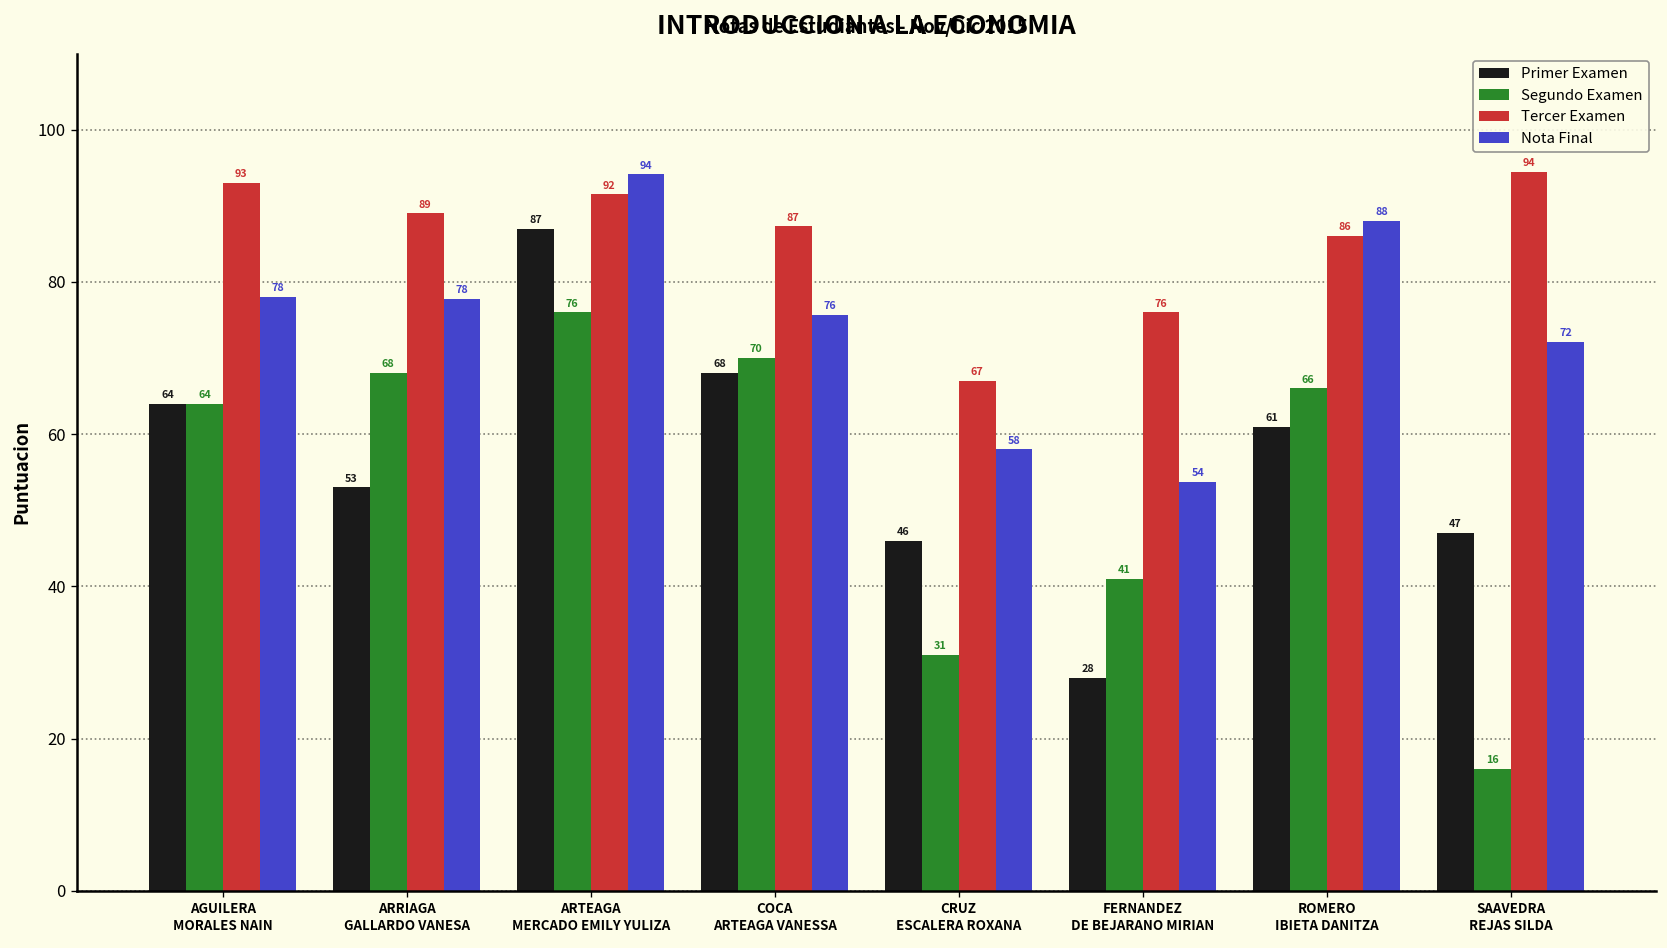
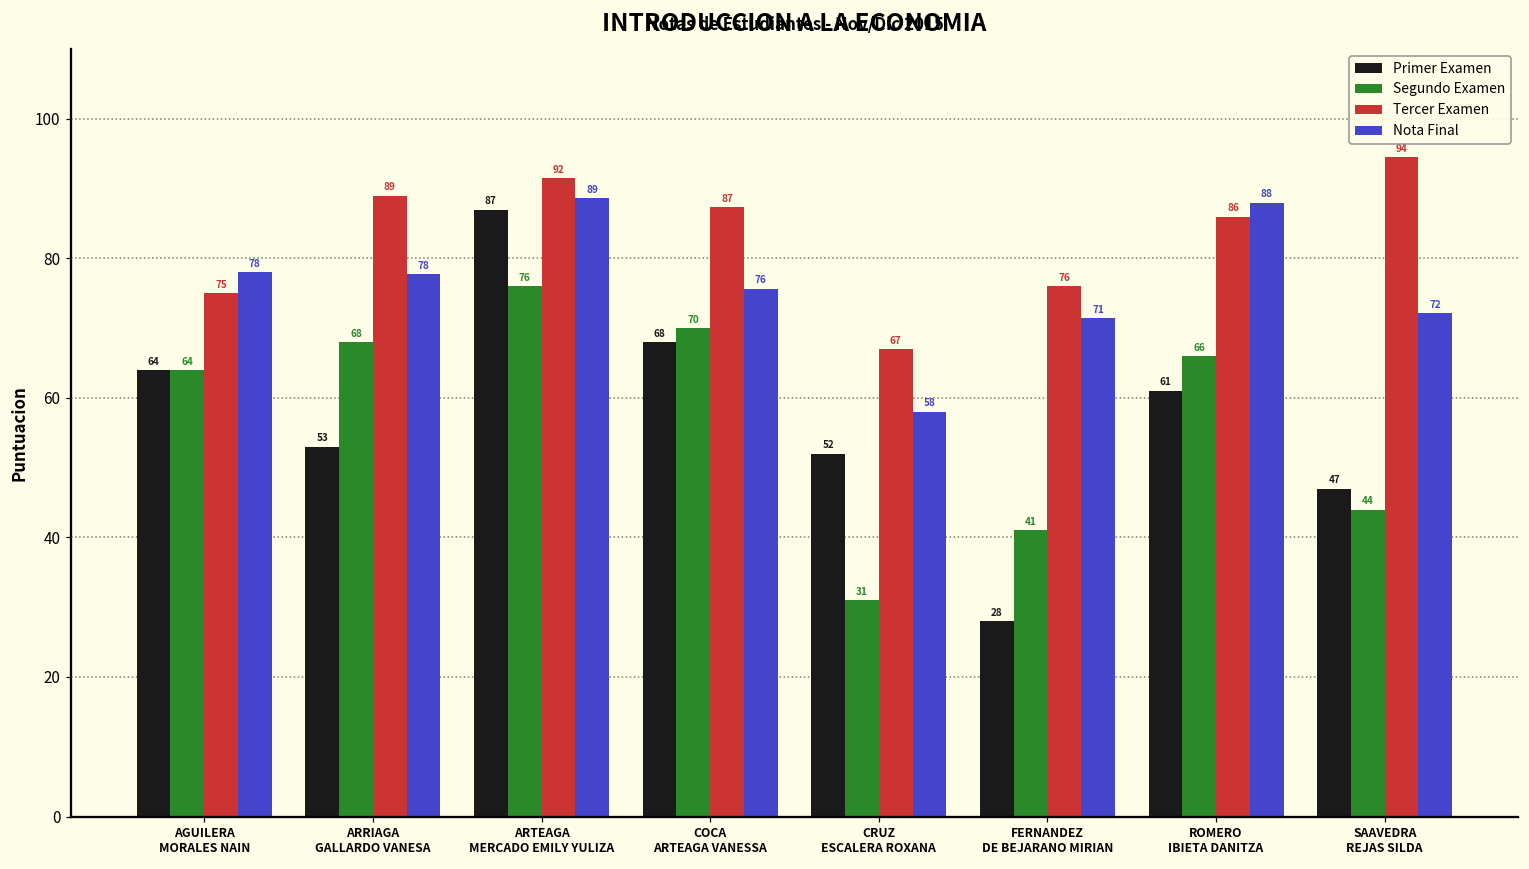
  {
    "Primer Examen": {
      "AGUILERA MORALES NAIN": 64,
      "ARRIAGA GALLARDO VANESA": 53,
      "ARTEAGA MERCADO EMILY YULIZA": 87,
      "COCA ARTEAGA VANESSA": 68,
-     "CRUZ ESCALERA ROXANA": 46,
+     "CRUZ ESCALERA ROXANA": 52,
      "FERNANDEZ DE BEJARANO MIRIAN": 28,
      "ROMERO IBIETA DANITZA": 61,
      "SAAVEDRA REJAS SILDA": 47
    },
    "Segundo Examen": {
      "AGUILERA MORALES NAIN": 64,
      "ARRIAGA GALLARDO VANESA": 68,
      "ARTEAGA MERCADO EMILY YULIZA": 76,
      "COCA ARTEAGA VANESSA": 70,
      "CRUZ ESCALERA ROXANA": 31,
      "FERNANDEZ DE BEJARANO MIRIAN": 41,
      "ROMERO IBIETA DANITZA": 66,
-     "SAAVEDRA REJAS SILDA": 16
+     "SAAVEDRA REJAS SILDA": 44
    },
    "Tercer Examen": {
-     "AGUILERA MORALES NAIN": 93,
+     "AGUILERA MORALES NAIN": 75,
      "ARRIAGA GALLARDO VANESA": 89,
      "ARTEAGA MERCADO EMILY YULIZA": 92,
      "COCA ARTEAGA VANESSA": 87,
      "CRUZ ESCALERA ROXANA": 67,
      "FERNANDEZ DE BEJARANO MIRIAN": 76,
      "ROMERO IBIETA DANITZA": 86
    },
    "Nota Final": {
      "AGUILERA MORALES NAIN": 78,
      "ARRIAGA GALLARDO VANESA": 78,
-     "ARTEAGA MERCADO EMILY YULIZA": 94,
+     "ARTEAGA MERCADO EMILY YULIZA": 89,
      "COCA ARTEAGA VANESSA": 76,
      "CRUZ ESCALERA ROXANA": 58,
-     "FERNANDEZ DE BEJARANO MIRIAN": 54,
+     "FERNANDEZ DE BEJARANO MIRIAN": 71,
      "ROMERO IBIETA DANITZA": 88,
      "SAAVEDRA REJAS SILDA": 72
    }
  }
